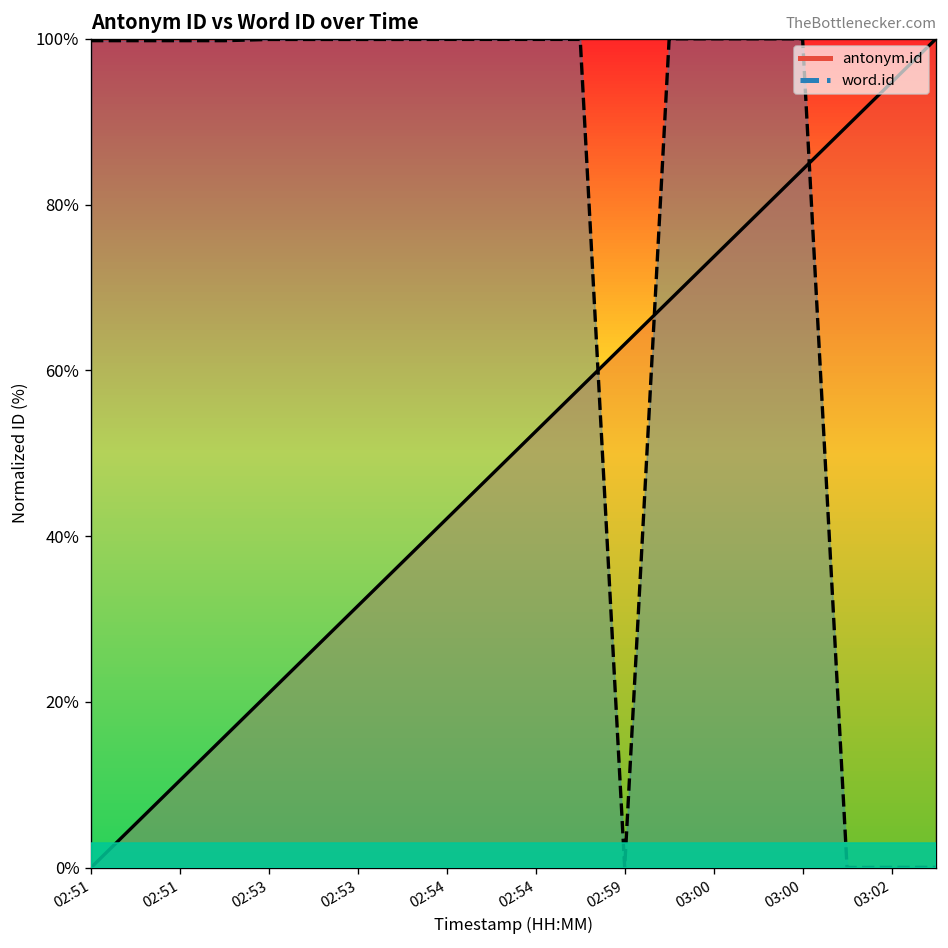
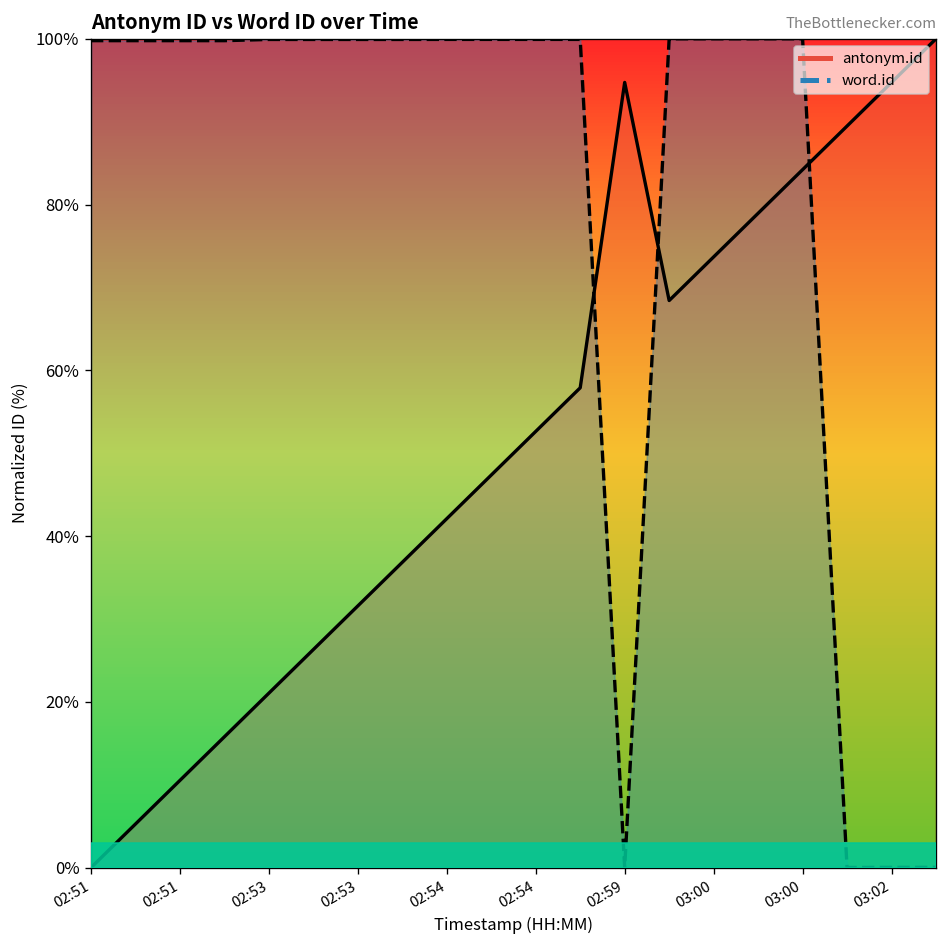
  {
    "antonym.id": {
-     "02:59": "63%"
+     "02:59": "95%"
    }
  }
